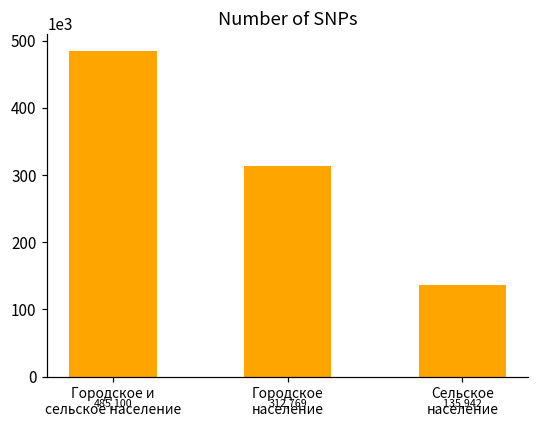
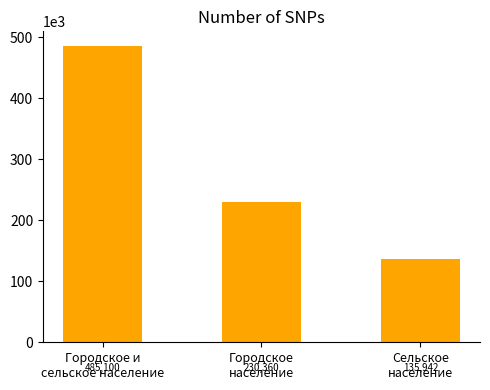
  {
-   "Городское население": "312,769"
+   "Городское население": "230,360"
  }
